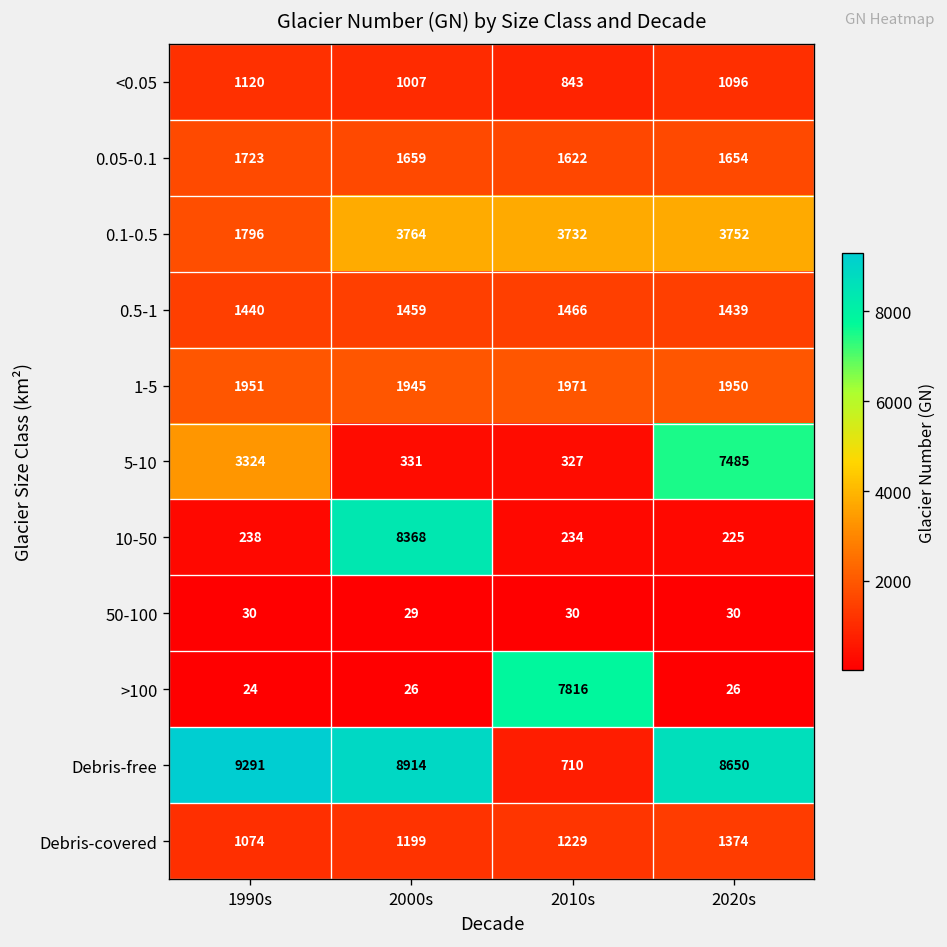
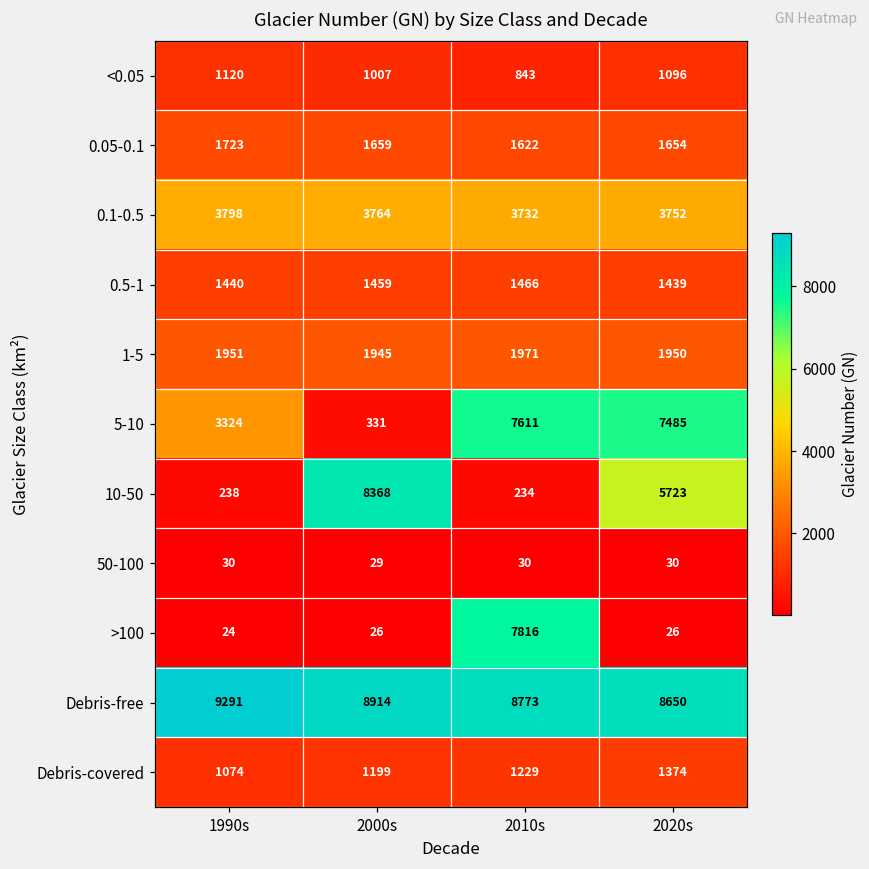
  {
    "<0.05": {
      "1990s": 1120,
      "2000s": 1007,
      "2010s": 843,
      "2020s": 1096
    },
    "0.05-0.1": {
      "1990s": 1723,
      "2000s": 1659,
      "2010s": 1622,
      "2020s": 1654
    },
    "0.1-0.5": {
-     "1990s": 1796,
+     "1990s": 3798,
      "2000s": 3764,
      "2010s": 3732,
      "2020s": 3752
    },
    "0.5-1": {
      "1990s": 1440,
      "2000s": 1459,
      "2010s": 1466,
      "2020s": 1439
    },
    "1-5": {
      "1990s": 1951,
      "2000s": 1945,
      "2010s": 1971,
      "2020s": 1950
    },
    "5-10": {
      "1990s": 3324,
      "2000s": 331,
-     "2010s": 327,
+     "2010s": 7611,
      "2020s": 7485
    },
    "10-50": {
      "1990s": 238,
      "2000s": 8368,
      "2010s": 234,
-     "2020s": 225
+     "2020s": 5723
    },
    "50-100": {
      "1990s": 30,
      "2000s": 29,
      "2010s": 30,
      "2020s": 30
    },
    ">100": {
      "1990s": 24,
      "2000s": 26,
      "2010s": 7816,
      "2020s": 26
    },
    "Debris-free": {
      "1990s": 9291,
      "2000s": 8914,
-     "2010s": 710,
+     "2010s": 8773,
      "2020s": 8650
    },
    "Debris-covered": {
      "1990s": 1074,
      "2000s": 1199,
      "2010s": 1229,
      "2020s": 1374
    }
  }
